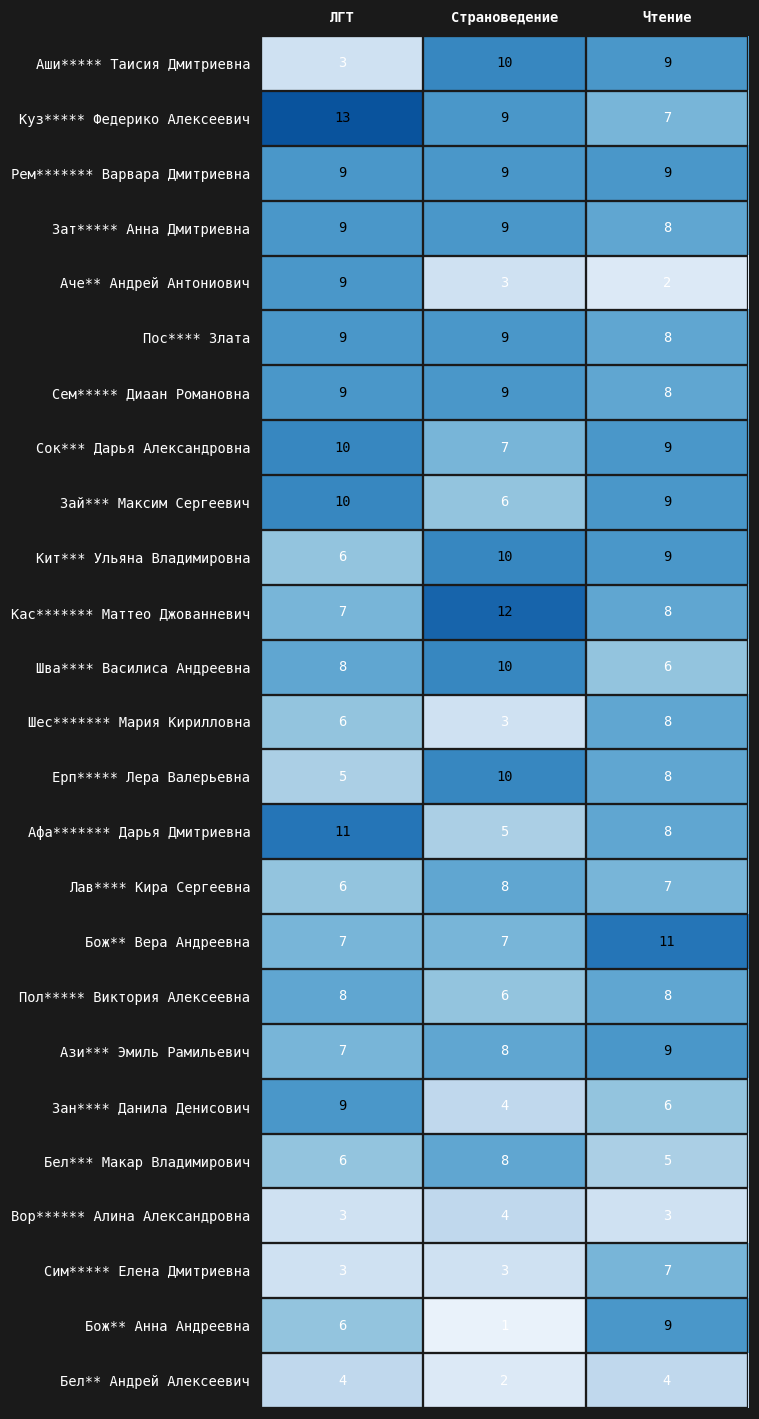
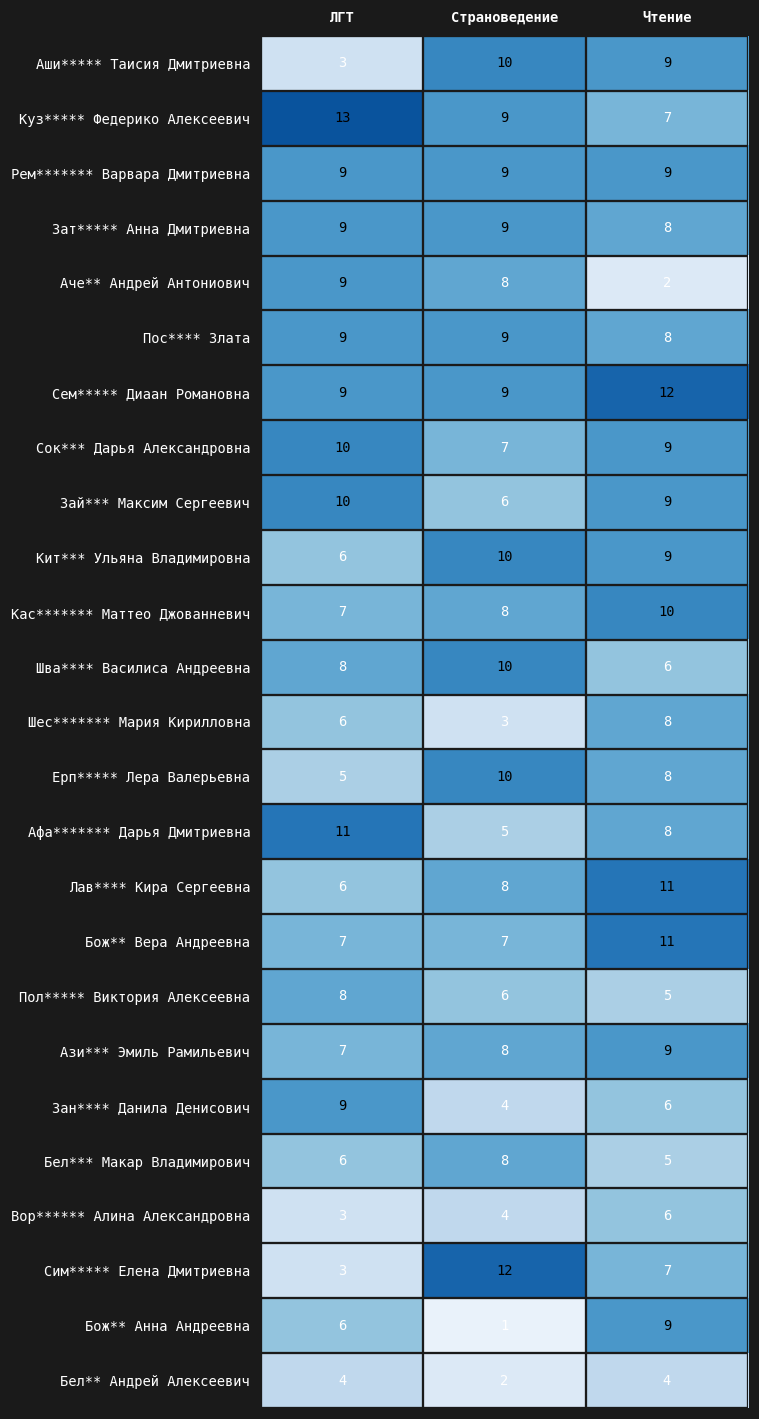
  {
    "Аши***** Таисия Дмитриевна": {
      "ЛГТ": 3,
      "Страноведение": 10,
      "Чтение": 9
    },
    "Куз***** Федерико Алексеевич": {
      "ЛГТ": 13,
      "Страноведение": 9,
      "Чтение": 7
    },
    "Рем******* Варвара Дмитриевна": {
      "ЛГТ": 9,
      "Страноведение": 9,
      "Чтение": 9
    },
    "Зат***** Анна Дмитриевна": {
      "ЛГТ": 9,
      "Страноведение": 9,
      "Чтение": 8
    },
    "Аче** Андрей Антониович": {
      "ЛГТ": 9,
-     "Страноведение": 3
+     "Страноведение": 8
    },
    "Пос**** Злата": {
      "ЛГТ": 9,
      "Страноведение": 9,
      "Чтение": 8
    },
    "Сем***** Диаан Романовна": {
      "ЛГТ": 9,
      "Страноведение": 9,
-     "Чтение": 8
+     "Чтение": 12
    },
    "Сок*** Дарья Александровна": {
      "ЛГТ": 10,
      "Страноведение": 7,
      "Чтение": 9
    },
    "Зай*** Максим Сергеевич": {
      "ЛГТ": 10,
      "Страноведение": 6,
      "Чтение": 9
    },
    "Кит*** Ульяна Владимировна": {
      "ЛГТ": 6,
      "Страноведение": 10,
      "Чтение": 9
    },
    "Кас******* Маттео Джованневич": {
      "ЛГТ": 7,
-     "Страноведение": 12,
-     "Чтение": 8
+     "Страноведение": 8,
+     "Чтение": 10
    },
    "Шва**** Василиса Андреевна": {
      "ЛГТ": 8,
      "Страноведение": 10,
      "Чтение": 6
    },
    "Шес******* Мария Кирилловна": {
      "ЛГТ": 6,
      "Страноведение": 3,
      "Чтение": 8
    },
    "Ерп***** Лера Валерьевна": {
      "ЛГТ": 5,
      "Страноведение": 10,
      "Чтение": 8
    },
    "Афа******* Дарья Дмитриевна": {
      "ЛГТ": 11,
      "Страноведение": 5,
      "Чтение": 8
    },
    "Лав**** Кира Сергеевна": {
      "ЛГТ": 6,
      "Страноведение": 8,
-     "Чтение": 7
+     "Чтение": 11
    },
    "Бож** Вера Андреевна": {
      "ЛГТ": 7,
      "Страноведение": 7,
      "Чтение": 11
    },
    "Пол***** Виктория Алексеевна": {
      "ЛГТ": 8,
      "Страноведение": 6,
-     "Чтение": 8
+     "Чтение": 5
    },
    "Ази*** Эмиль Рамильевич": {
      "ЛГТ": 7,
      "Страноведение": 8,
      "Чтение": 9
    },
    "Зан**** Данила Денисович": {
      "ЛГТ": 9,
      "Страноведение": 4,
      "Чтение": 6
    },
    "Бел*** Макар Владимирович": {
      "ЛГТ": 6,
      "Страноведение": 8,
      "Чтение": 5
    },
    "Вор****** Алина Александровна": {
      "ЛГТ": 3,
      "Страноведение": 4,
-     "Чтение": 3
+     "Чтение": 6
    },
    "Сим***** Елена Дмитриевна": {
      "ЛГТ": 3,
-     "Страноведение": 3,
+     "Страноведение": 12,
      "Чтение": 7
    },
    "Бож** Анна Андреевна": {
      "ЛГТ": 6,
      "Чтение": 9
    },
    "Бел** Андрей Алексеевич": {
      "ЛГТ": 4,
      "Чтение": 4
    }
  }
